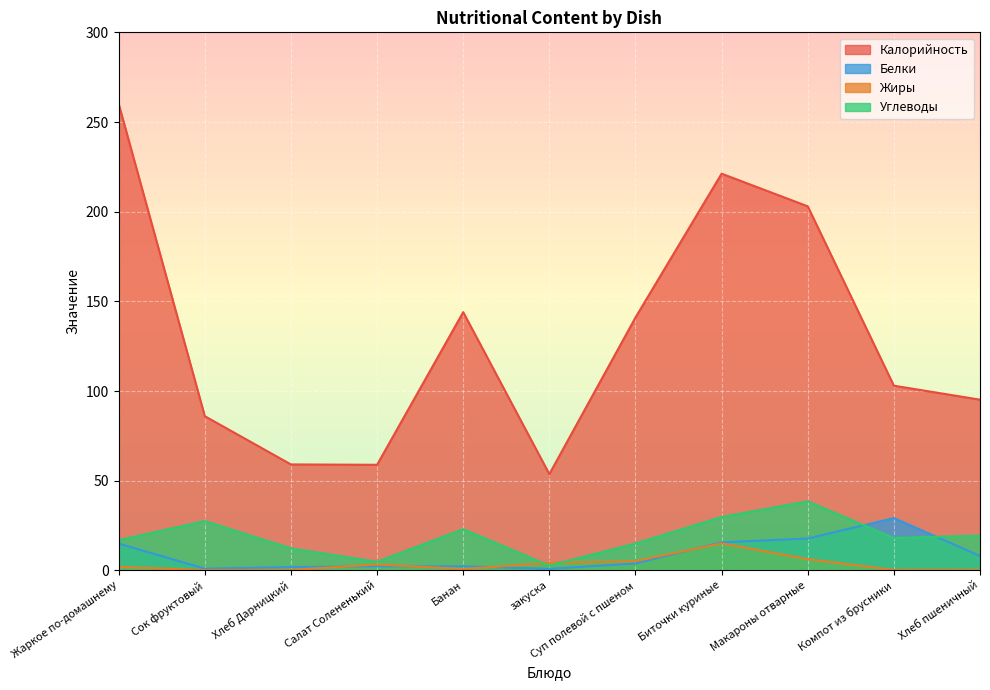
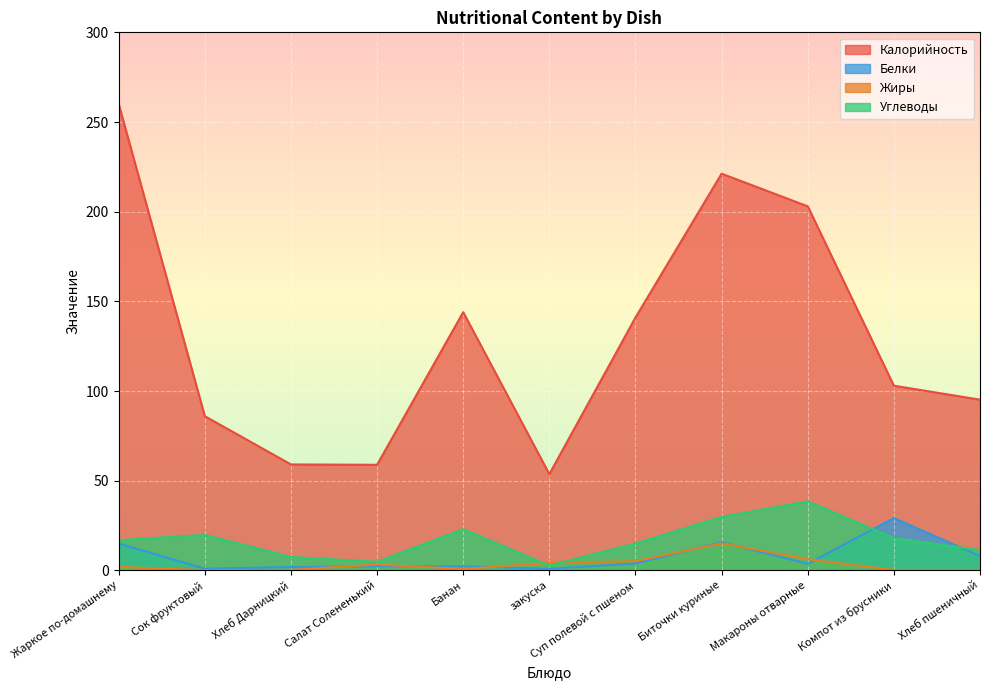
  {
    "Белки": {
      "Жаркое по-домашнему": 15,
      "Хлеб Дарницкий": 2,
      "Банан": 2,
      "закуска": 1,
-     "Макароны отварные": 18,
+     "Макароны отварные": 4,
      "Компот из брусники": 29,
      "Хлеб пшеничный": 8
    },
    "Углеводы": {
      "Жаркое по-домашнему": 17,
-     "Сок фруктовый": 28,
-     "Хлеб Дарницкий": 12,
+     "Сок фруктовый": 20,
+     "Хлеб Дарницкий": 8,
      "Салат Солененький": 5,
      "Банан": 23,
      "закуска": 3,
      "Суп полевой с пшеном": 15,
      "Биточки куриные": 30,
      "Макароны отварные": 39,
      "Компот из брусники": 18,
-     "Хлеб пшеничный": 19
+     "Хлеб пшеничный": 11
    }
  }
